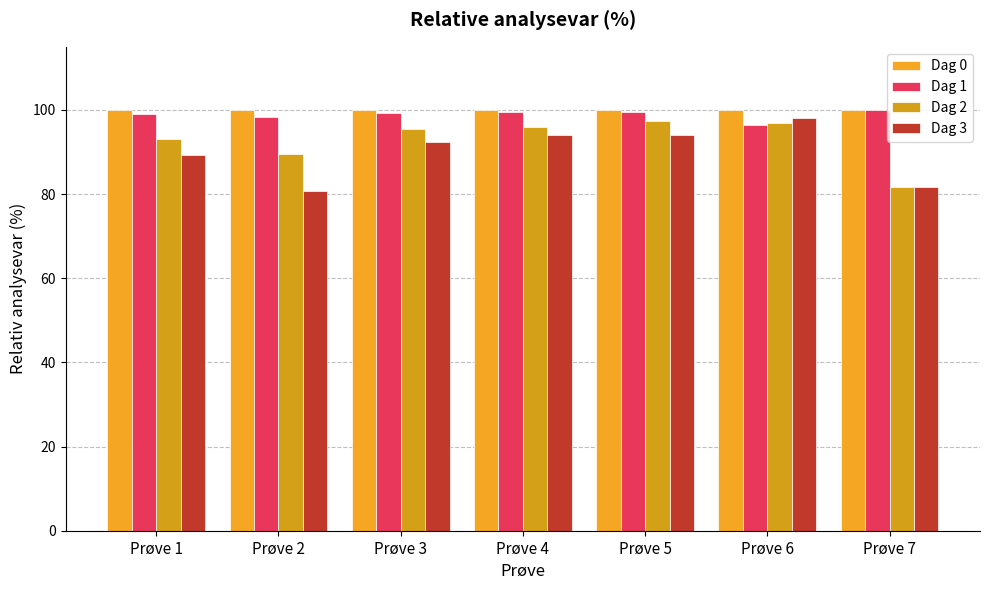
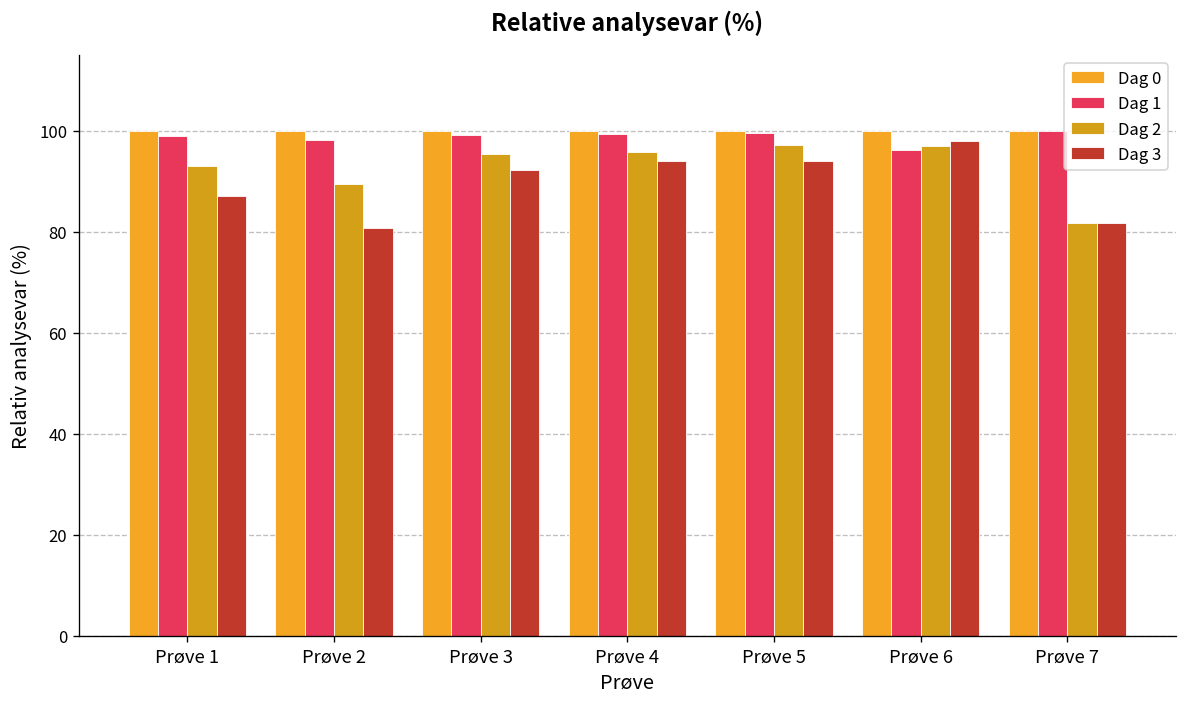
  {
    "Dag 1": {
      "Prøve 1": 99,
      "Prøve 2": 98,
      "Prøve 3": 99,
      "Prøve 4": 99,
      "Prøve 5": 100,
      "Prøve 6": 96,
      "Prøve 7": 100
    },
    "Dag 3": {
-     "Prøve 1": 89,
+     "Prøve 1": 87,
      "Prøve 2": 81,
      "Prøve 3": 92,
      "Prøve 4": 94,
      "Prøve 5": 94,
      "Prøve 6": 98,
      "Prøve 7": 82
    }
  }
